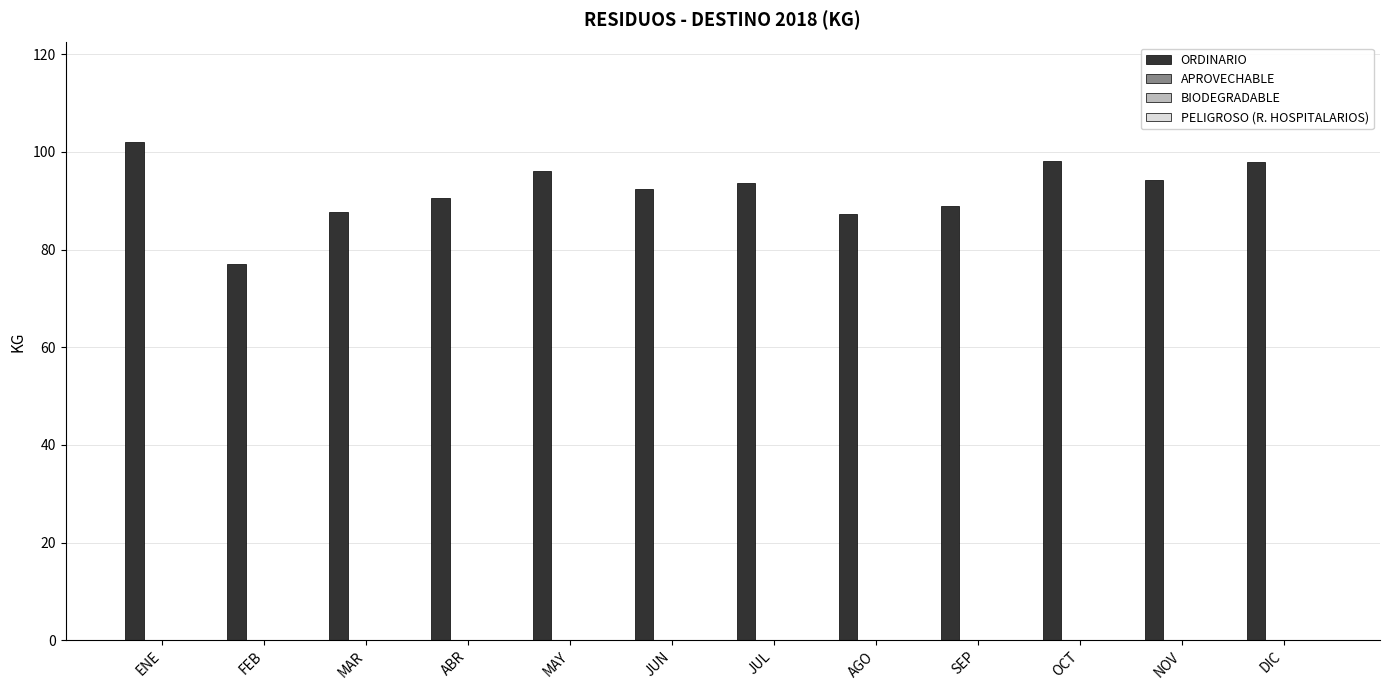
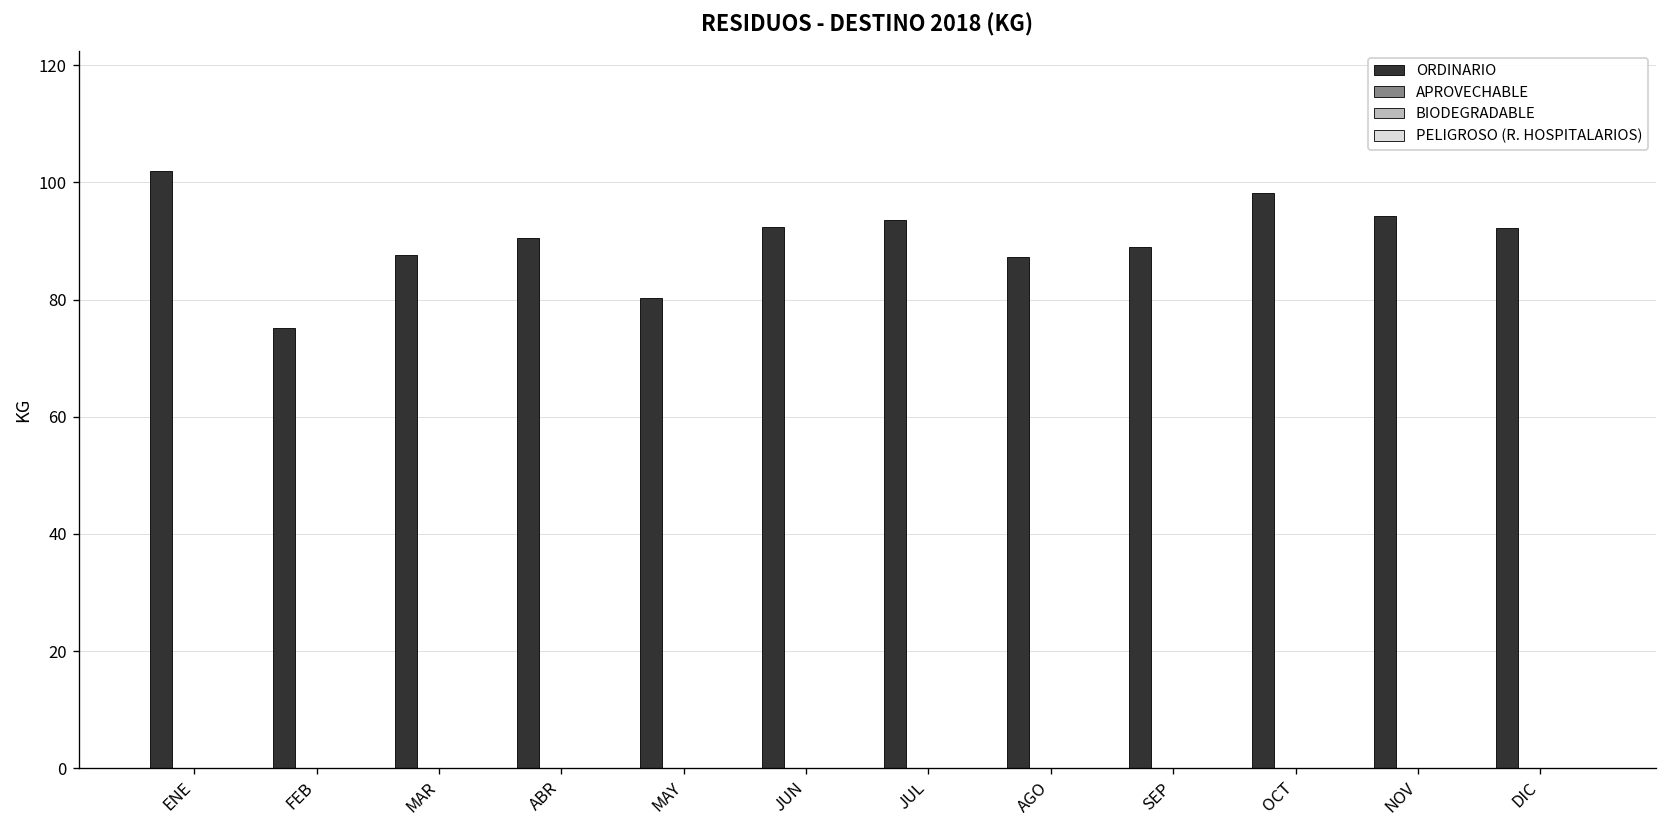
  {
    "ORDINARIO": {
      "ENE": 102,
-     "FEB": 77,
+     "FEB": 75,
      "MAR": 88,
      "ABR": 91,
-     "MAY": 96,
+     "MAY": 80,
      "JUN": 92,
      "JUL": 94,
      "AGO": 87,
      "SEP": 89,
      "OCT": 98,
      "NOV": 94,
-     "DIC": 98
+     "DIC": 92
    },
    "APROVECHABLE": {
      "ENE": 0,
      "FEB": 0,
      "MAR": 0,
      "ABR": 0,
      "MAY": 0,
      "JUN": 0,
      "JUL": 0,
      "AGO": 0,
      "SEP": 0,
      "OCT": 0,
      "NOV": 0,
      "DIC": 0
    }
  }
